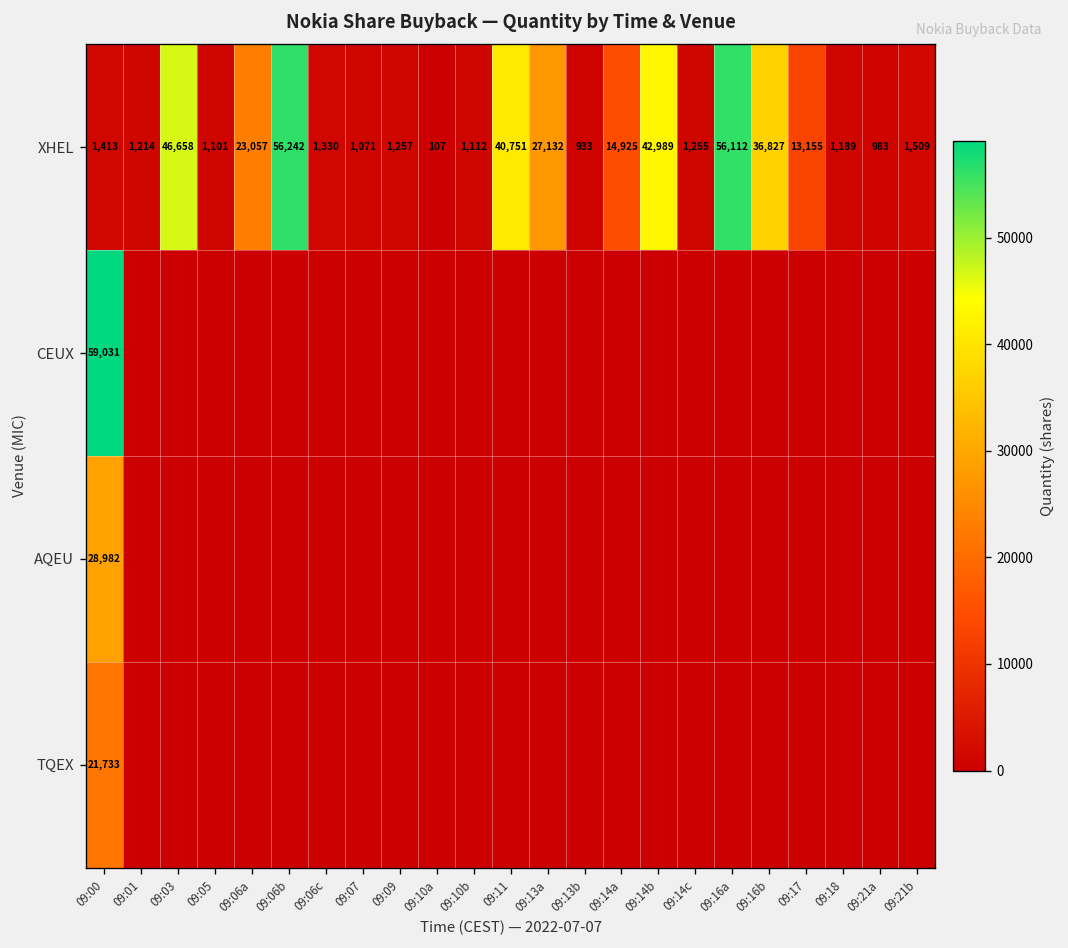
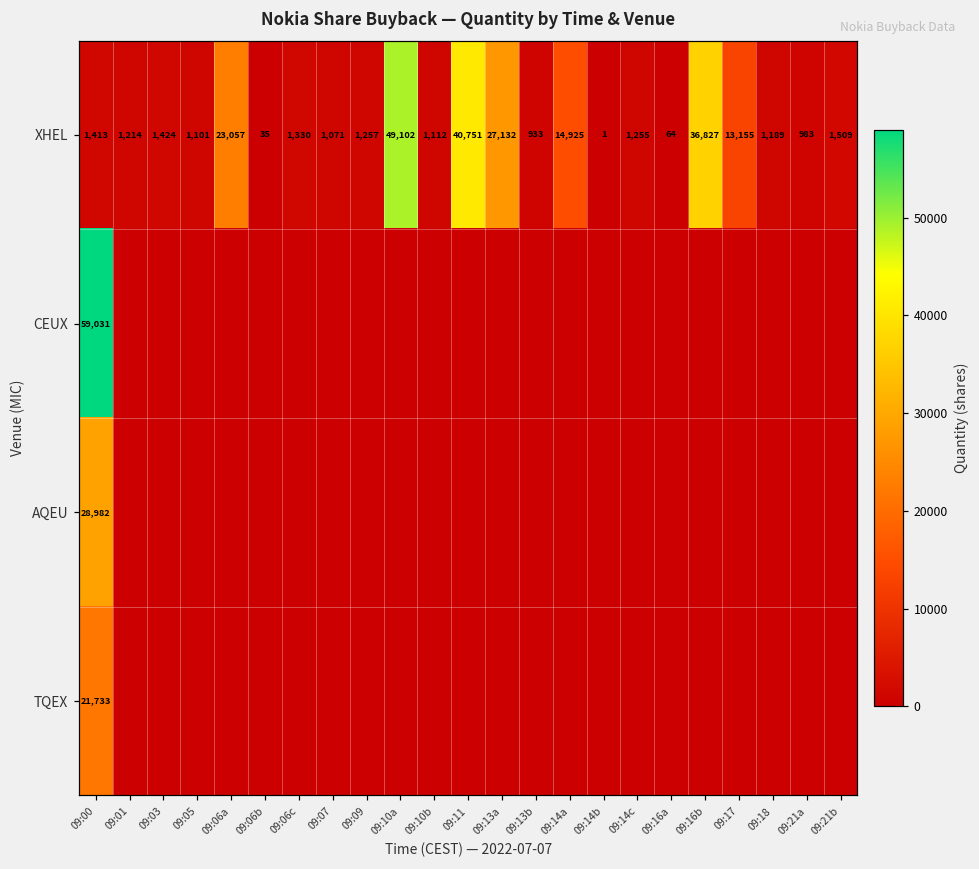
  {
    "XHEL": {
      "09:00": "1,413",
      "09:01": "1,214",
-     "09:03": "46,658",
+     "09:03": "1,424",
      "09:05": "1,101",
      "09:06a": "23,057",
-     "09:06b": "56,242",
+     "09:06b": "35",
      "09:06c": "1,330",
      "09:07": "1,071",
      "09:09": "1,257",
-     "09:10a": "107",
+     "09:10a": "49,102",
      "09:10b": "1,112",
      "09:11": "40,751",
      "09:13a": "27,132",
      "09:13b": "933",
      "09:14a": "14,925",
-     "09:14b": "42,989",
+     "09:14b": "1",
      "09:14c": "1,255",
-     "09:16a": "56,112",
+     "09:16a": "64",
      "09:16b": "36,827",
      "09:17": "13,155",
      "09:18": "1,189",
      "09:21a": "983",
      "09:21b": "1,509"
    },
    "CEUX": {
      "09:00": "59,031"
    },
    "AQEU": {
      "09:00": "28,982"
    },
    "TQEX": {
      "09:00": "21,733"
    }
  }
